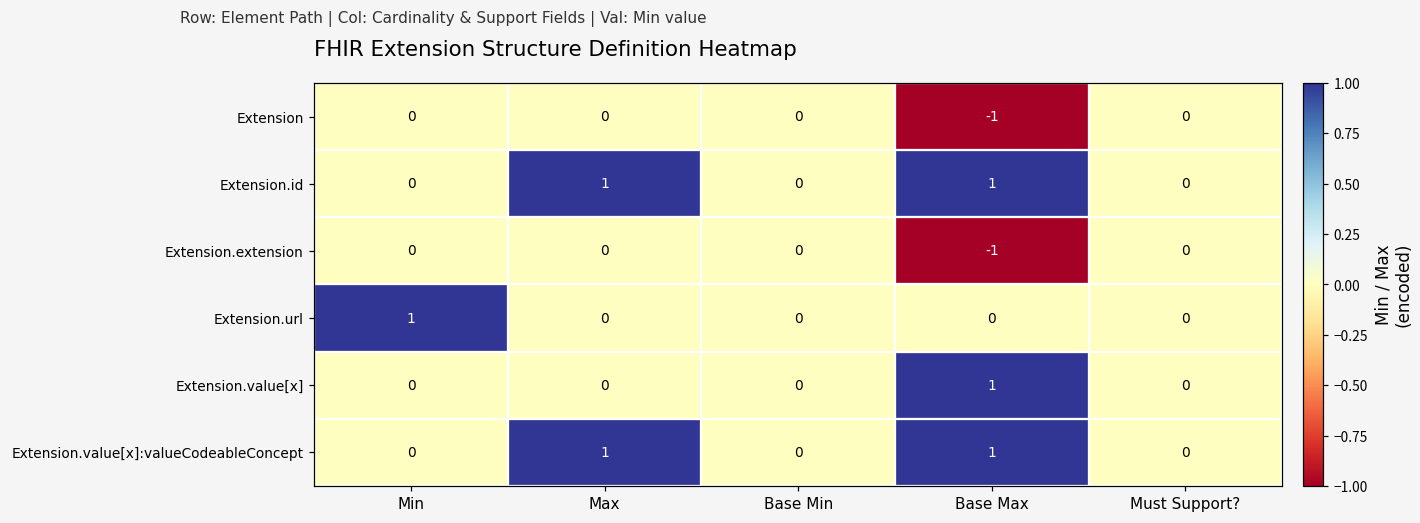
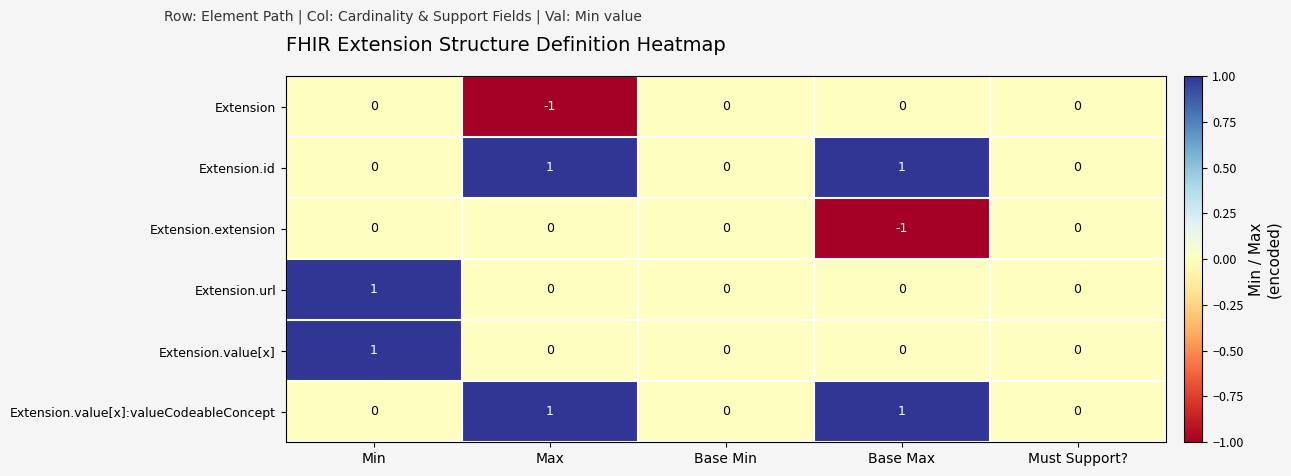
  {
    "Extension": {
      "Min": 0,
-     "Max": 0,
+     "Max": -1,
      "Base Min": 0,
-     "Base Max": -1,
+     "Base Max": 0,
      "Must Support?": 0
    },
    "Extension.id": {
      "Min": 0,
      "Max": 1,
      "Base Min": 0,
      "Base Max": 1,
      "Must Support?": 0
    },
    "Extension.extension": {
      "Min": 0,
      "Max": 0,
      "Base Min": 0,
      "Base Max": -1,
      "Must Support?": 0
    },
    "Extension.url": {
      "Min": 1,
      "Max": 0,
      "Base Min": 0,
      "Base Max": 0,
      "Must Support?": 0
    },
    "Extension.value[x]": {
-     "Min": 0,
+     "Min": 1,
      "Max": 0,
      "Base Min": 0,
-     "Base Max": 1,
+     "Base Max": 0,
      "Must Support?": 0
    },
    "Extension.value[x]:valueCodeableConcept": {
      "Min": 0,
      "Max": 1,
      "Base Min": 0,
      "Base Max": 1,
      "Must Support?": 0
    }
  }
